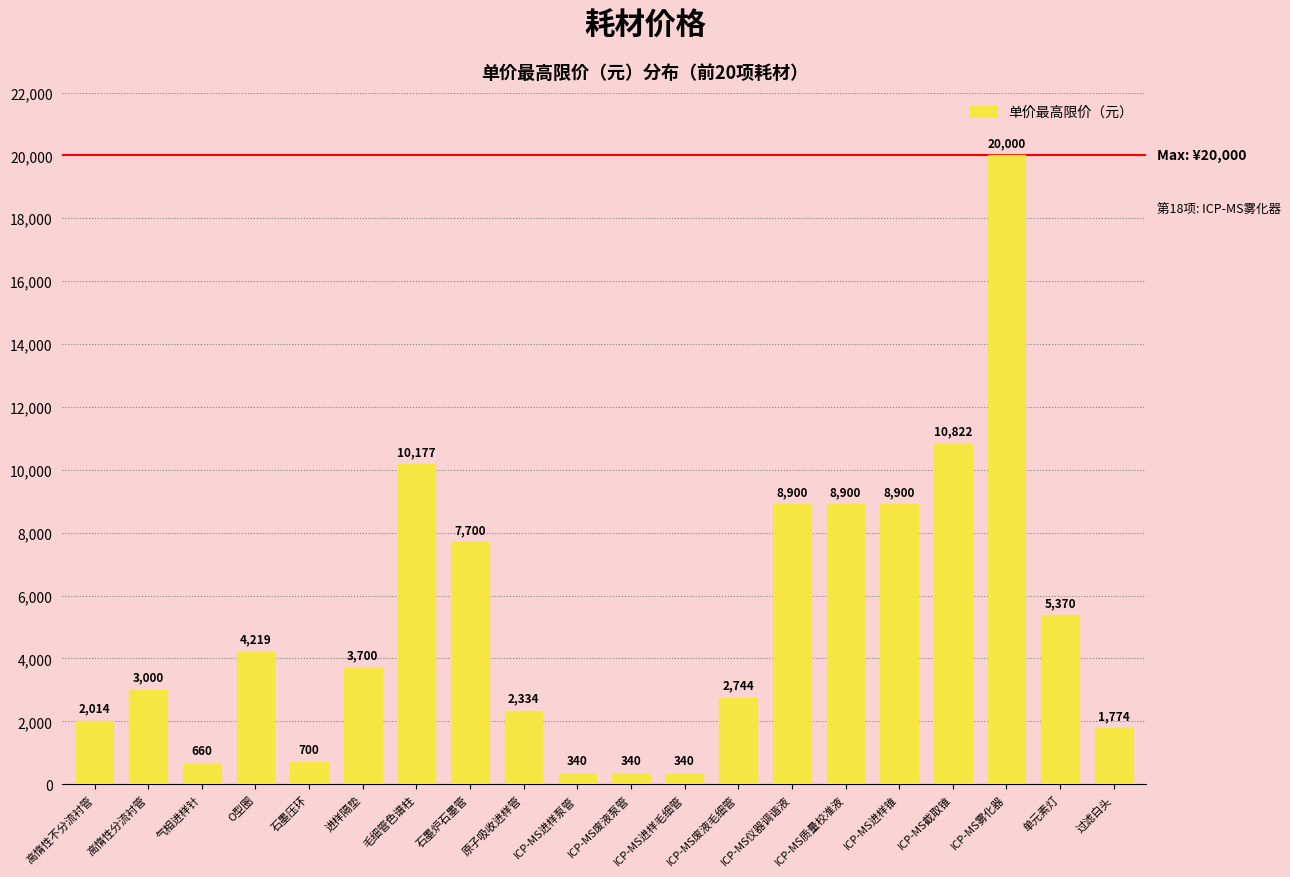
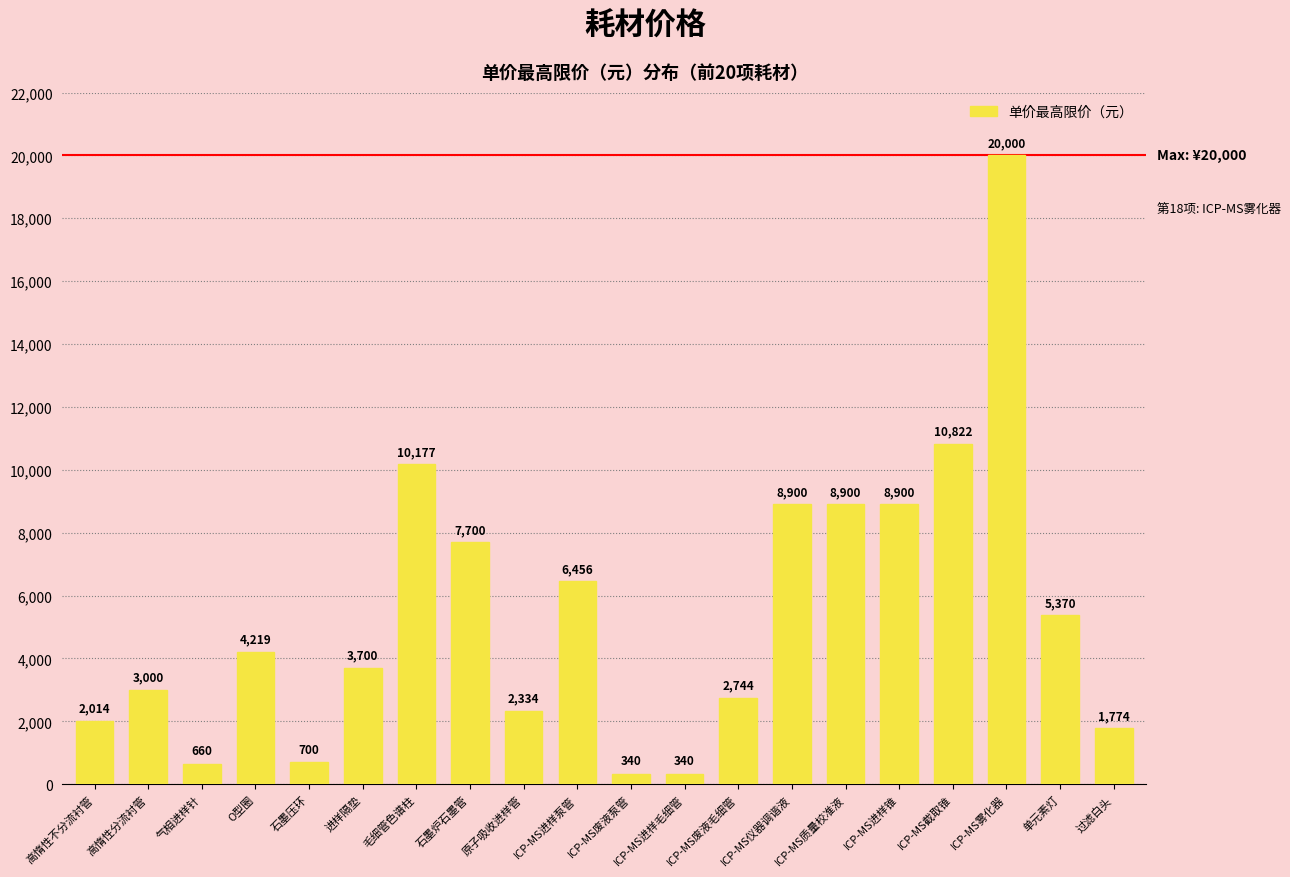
  {
    "高惰性不分流衬管": "2,014",
    "高惰性分流衬管": "3,000",
    "气相进样针": "660",
    "O型圈": "4,219",
    "石墨压环": "700",
    "进样隔垫": "3,700",
    "毛细管色谱柱": "10,177",
    "石墨炉石墨管": "7,700",
    "原子吸收进样管": "2,334",
-   "ICP-MS进样泵管": "340",
+   "ICP-MS进样泵管": "6,456",
    "ICP-MS废液泵管": "340",
    "ICP-MS进样毛细管": "340",
    "ICP-MS废液毛细管": "2,744",
    "ICP-MS仪器调谐液": "8,900",
    "ICP-MS质量校准液": "8,900",
    "ICP-MS进样锥": "8,900",
    "ICP-MS截取锥": "10,822",
    "ICP-MS雾化器": "20,000",
    "单元素灯": "5,370",
    "过滤白头": "1,774"
  }
